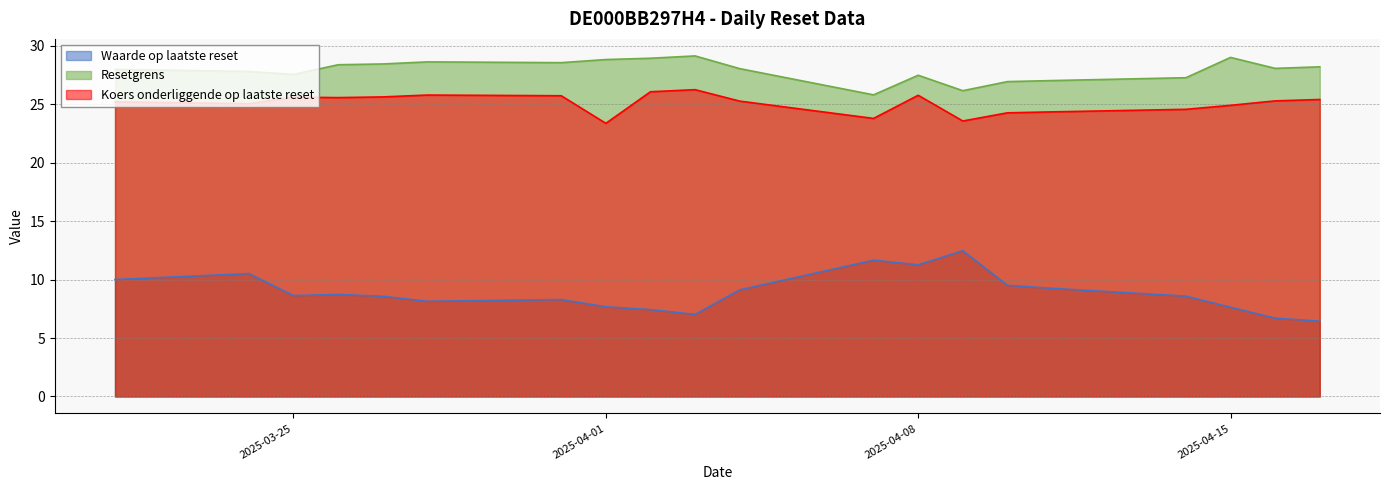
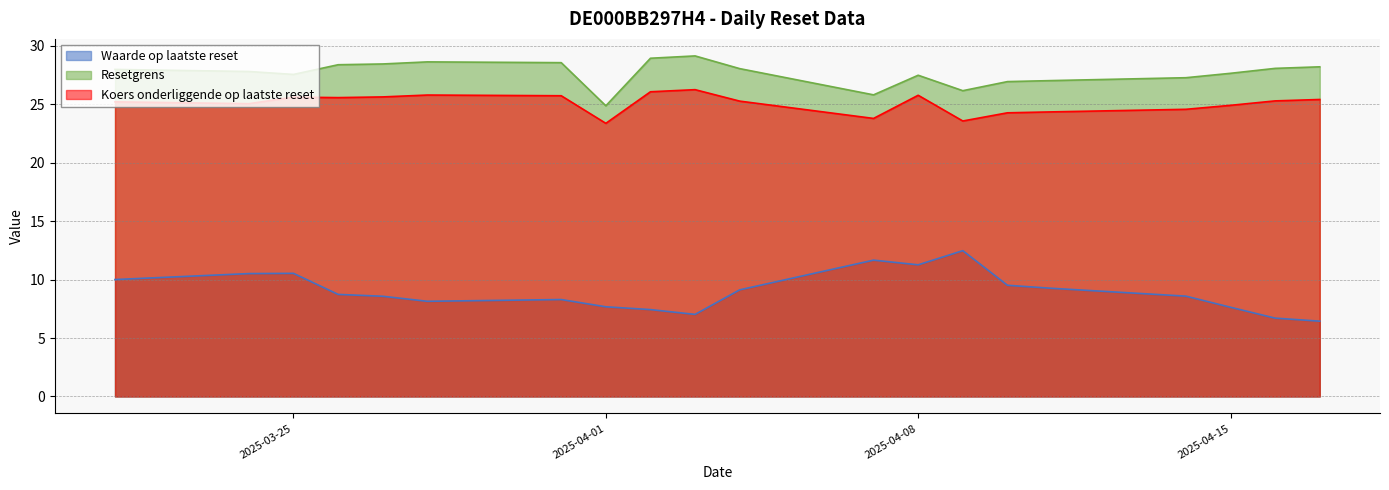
  {
    "Waarde op laatste reset": {
-     "2025-03-25": 8.6,
+     "2025-03-25": 10.5,
      "2025-04-01": 7.7,
      "2025-04-08": 11.3,
      "2025-04-15": 7.6
    },
    "Resetgrens": {
-     "2025-04-01": 28.8,
+     "2025-04-01": 24.9,
      "2025-04-08": 27.5,
-     "2025-04-15": 29.0
+     "2025-04-15": 27.6
    },
    "Koers onderliggende op laatste reset": {
      "2025-04-01": 23.4,
      "2025-04-08": 25.8,
      "2025-04-15": 24.9
    }
  }
